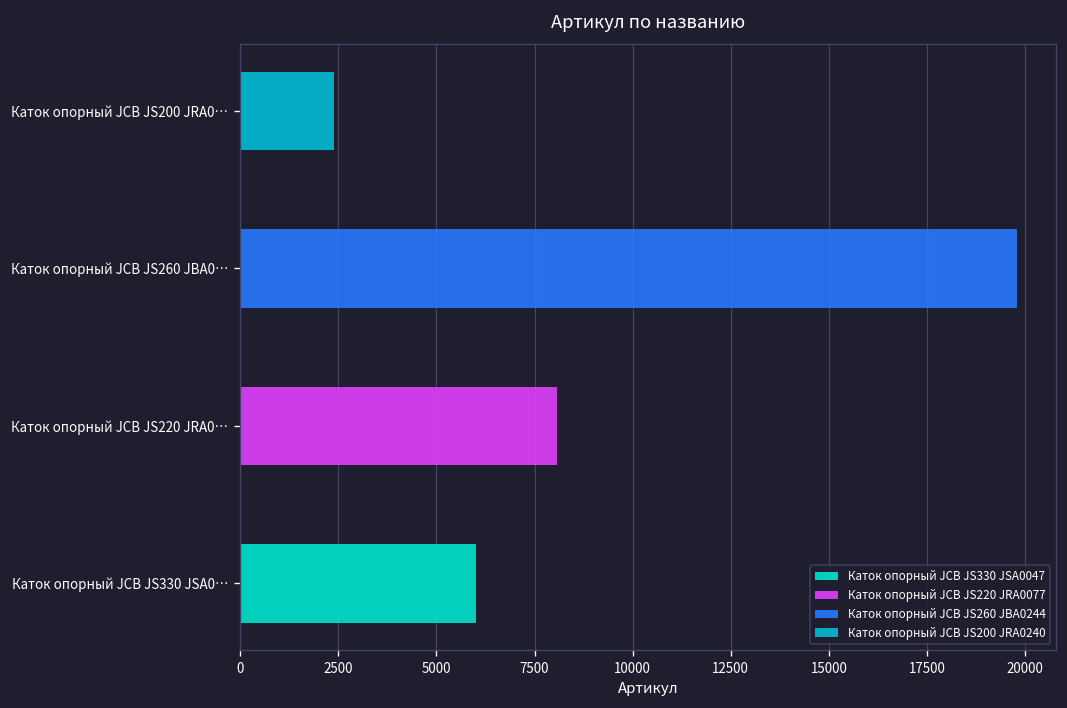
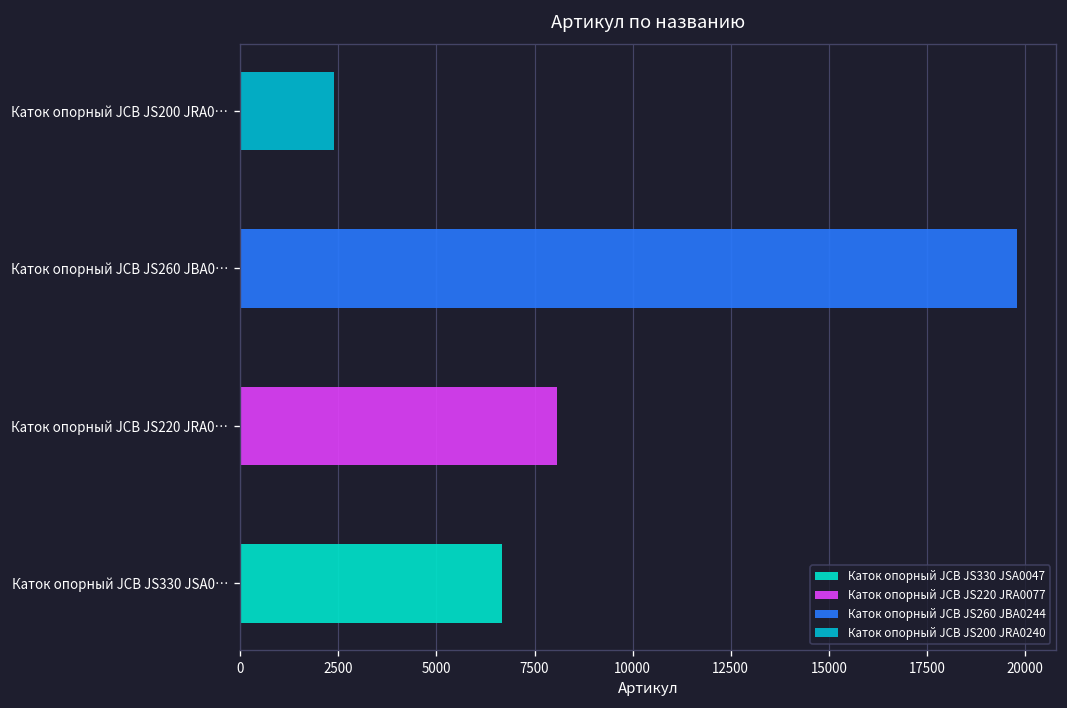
  {
    "Каток опорный JCB JS200 JRA0…": 2400,
    "Каток опорный JCB JS260 JBA0…": 19800,
    "Каток опорный JCB JS220 JRA0…": 8100,
-   "Каток опорный JCB JS330 JSA0…": 6000
+   "Каток опорный JCB JS330 JSA0…": 6700
  }
